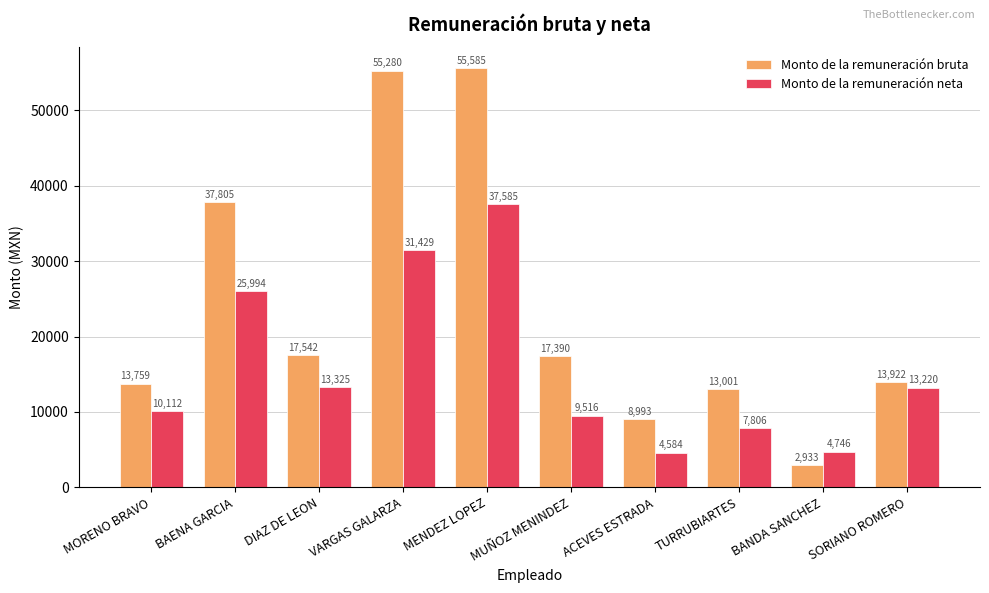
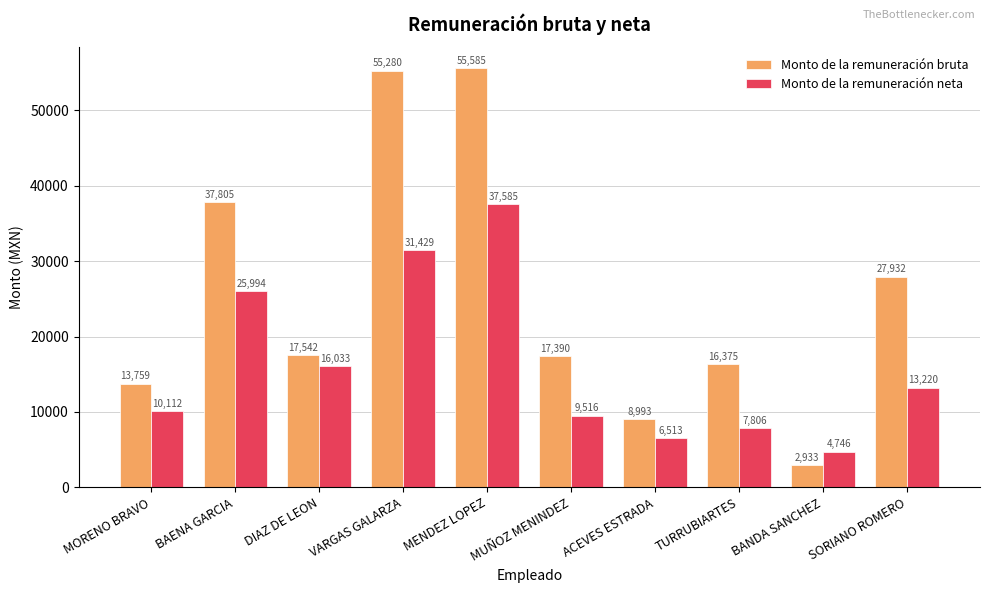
  {
    "Monto de la remuneración bruta": {
      "MORENO BRAVO": "13,759",
      "BAENA GARCIA": "37,805",
      "DIAZ DE LEON": "17,542",
      "VARGAS GALARZA": "55,280",
      "MENDEZ LOPEZ": "55,585",
      "MUÑOZ MENINDEZ": "17,390",
      "ACEVES ESTRADA": "8,993",
-     "TURRUBIARTES": "13,001",
+     "TURRUBIARTES": "16,375",
      "BANDA SANCHEZ": "2,933",
-     "SORIANO ROMERO": "13,922"
+     "SORIANO ROMERO": "27,932"
    },
    "Monto de la remuneración neta": {
      "MORENO BRAVO": "10,112",
      "BAENA GARCIA": "25,994",
-     "DIAZ DE LEON": "13,325",
+     "DIAZ DE LEON": "16,033",
      "VARGAS GALARZA": "31,429",
      "MENDEZ LOPEZ": "37,585",
      "MUÑOZ MENINDEZ": "9,516",
-     "ACEVES ESTRADA": "4,584",
+     "ACEVES ESTRADA": "6,513",
      "TURRUBIARTES": "7,806",
      "BANDA SANCHEZ": "4,746",
      "SORIANO ROMERO": "13,220"
    }
  }
